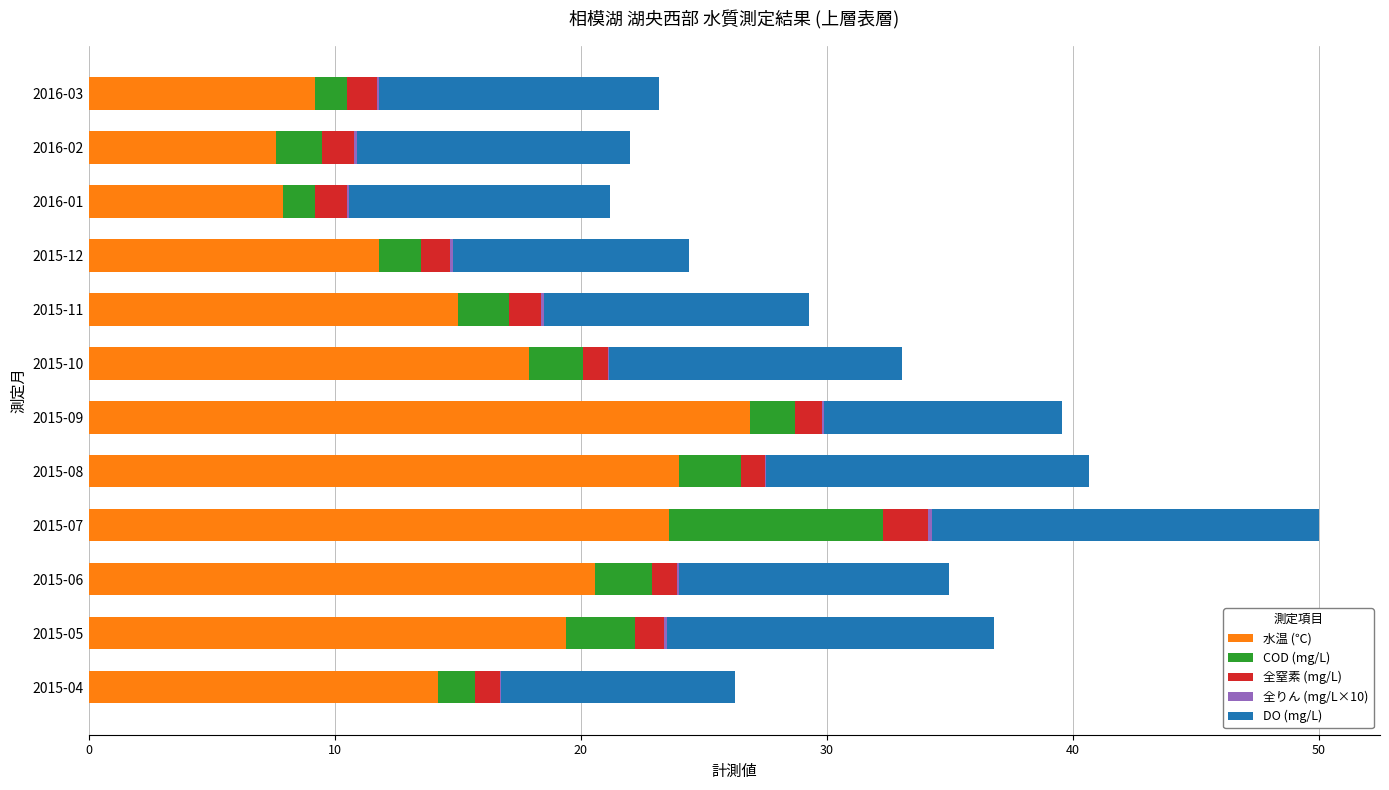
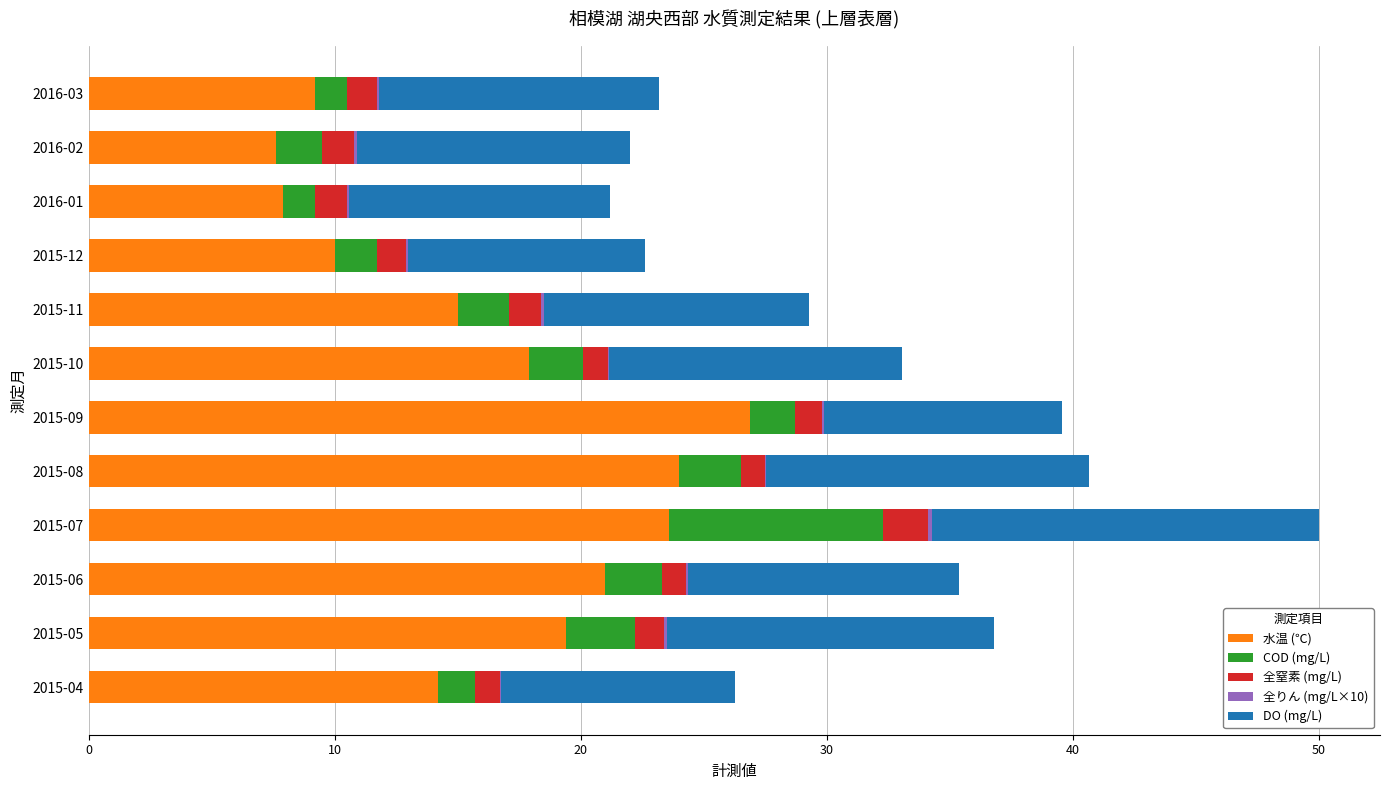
  {
    "水温 (℃)": {
      "2016-03": 9.2,
      "2016-02": 7.6,
      "2016-01": 7.9,
-     "2015-12": 11.8,
+     "2015-12": 10.0,
      "2015-11": 15.0,
      "2015-10": 17.9,
      "2015-09": 26.9,
      "2015-08": 24.0,
      "2015-07": 23.6,
-     "2015-06": 20.6,
+     "2015-06": 21.0,
      "2015-05": 19.4,
      "2015-04": 14.2
    },
    "COD (mg/L)": {
      "2016-03": 1.3,
      "2016-02": 1.9,
      "2016-01": 1.3,
      "2015-12": 1.7,
      "2015-11": 2.1,
      "2015-10": 2.2,
      "2015-09": 1.8,
      "2015-08": 2.5,
      "2015-07": 8.7,
      "2015-06": 2.3,
      "2015-05": 2.8,
      "2015-04": 1.5
    },
    "全窒素 (mg/L)": {
      "2016-03": 1.2,
      "2016-02": 1.3,
      "2016-01": 1.3,
      "2015-12": 1.2,
      "2015-11": 1.3,
      "2015-10": 1.0,
      "2015-09": 1.1,
      "2015-08": 1.0,
      "2015-07": 1.8,
      "2015-06": 1.0,
      "2015-05": 1.2,
      "2015-04": 1.0
    },
    "全りん (mg/L×10)": {
      "2015-07": 0.2
    },
    "DO (mg/L)": {
      "2016-03": 11.4,
      "2016-02": 11.1,
      "2016-01": 10.6,
      "2015-12": 9.6,
      "2015-11": 10.8,
      "2015-10": 11.9,
      "2015-09": 9.7,
      "2015-08": 13.1,
      "2015-07": 15.7,
      "2015-06": 11.0,
      "2015-05": 13.3,
      "2015-04": 9.5
    }
  }
